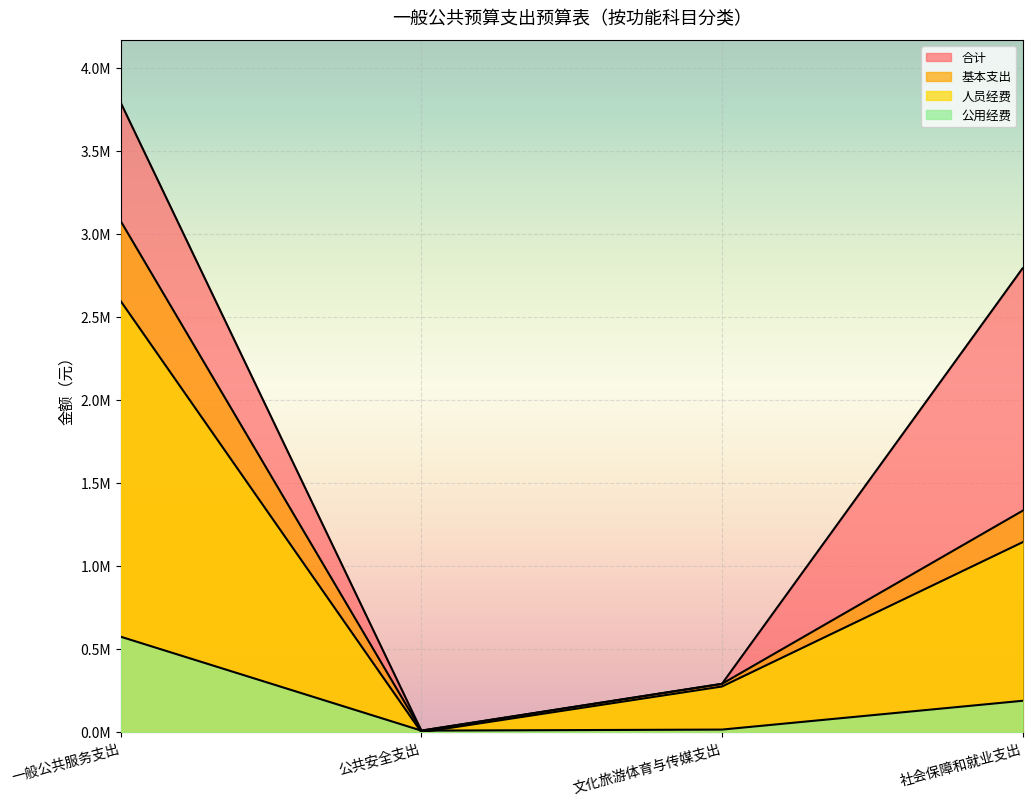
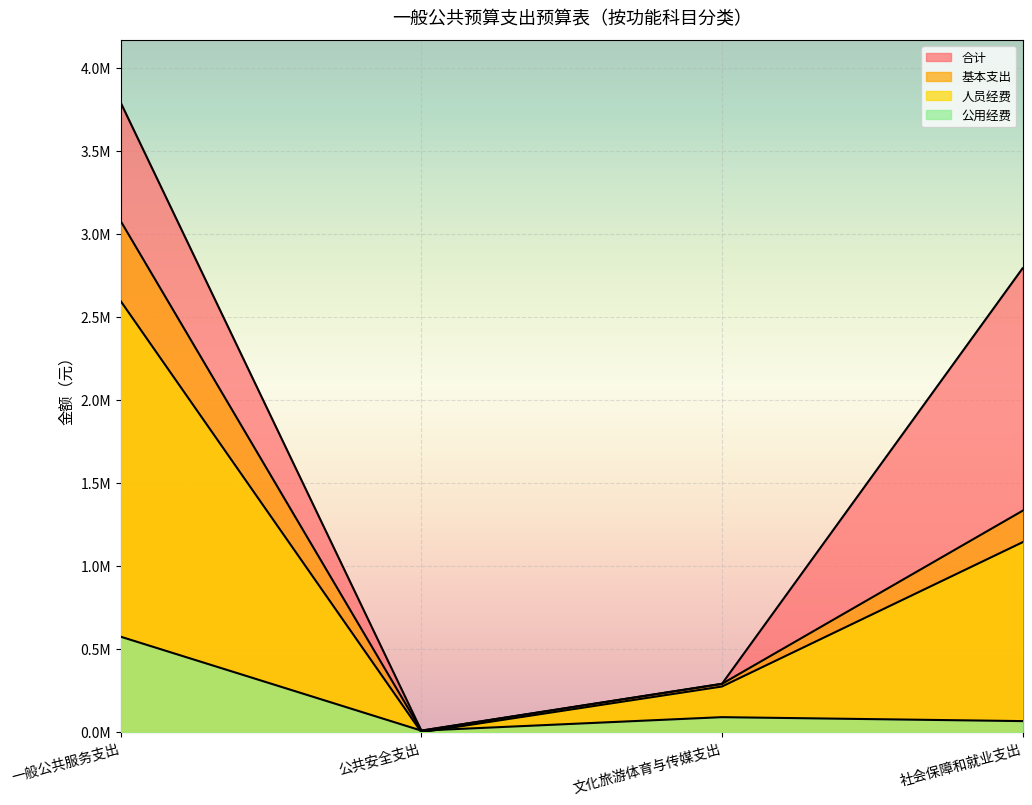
  {
    "合计": {
      "一般公共服务支出": 3790000,
      "社会保障和就业支出": 2790000
    },
    "公用经费": {
      "一般公共服务支出": 580000,
-     "文化旅游体育与传媒支出": 20000,
-     "社会保障和就业支出": 190000
+     "文化旅游体育与传媒支出": 90000,
+     "社会保障和就业支出": 70000
    }
  }
